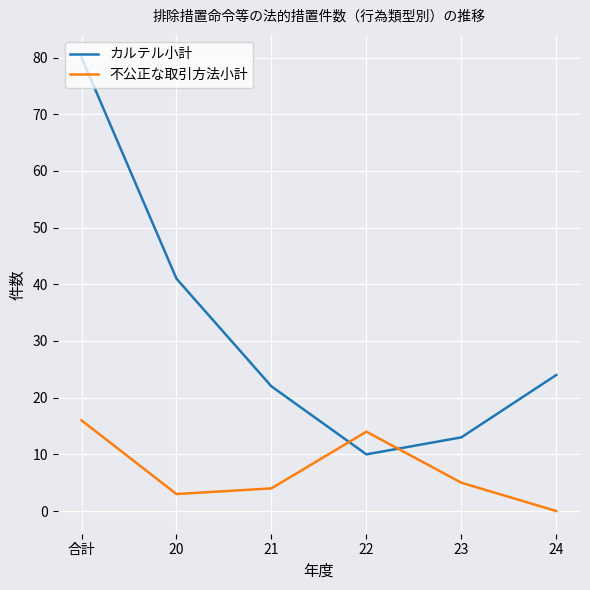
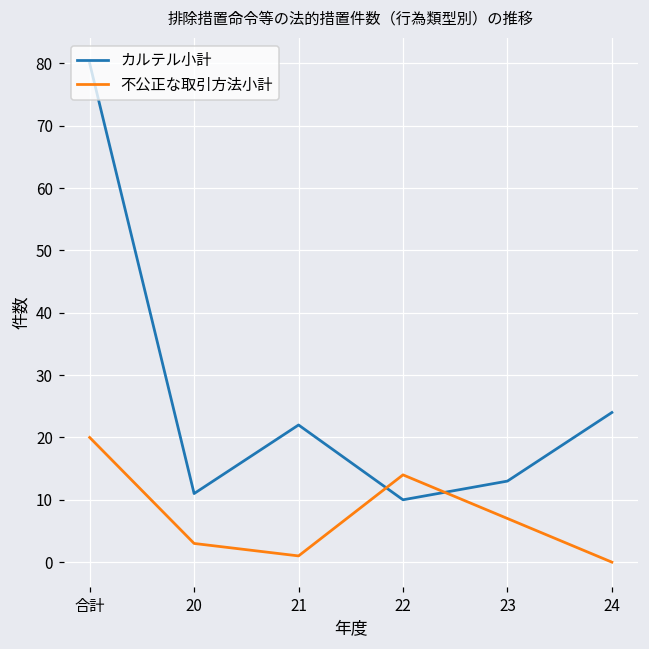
  {
    "カルテル小計": {
-     "20": 41,
+     "20": 11,
      "21": 22,
      "22": 10,
      "23": 13,
      "24": 24
    },
    "不公正な取引方法小計": {
-     "合計": 16,
+     "合計": 20,
      "20": 3,
-     "21": 4,
+     "21": 1,
      "22": 14,
-     "23": 5,
+     "23": 7,
      "24": 0
    }
  }
